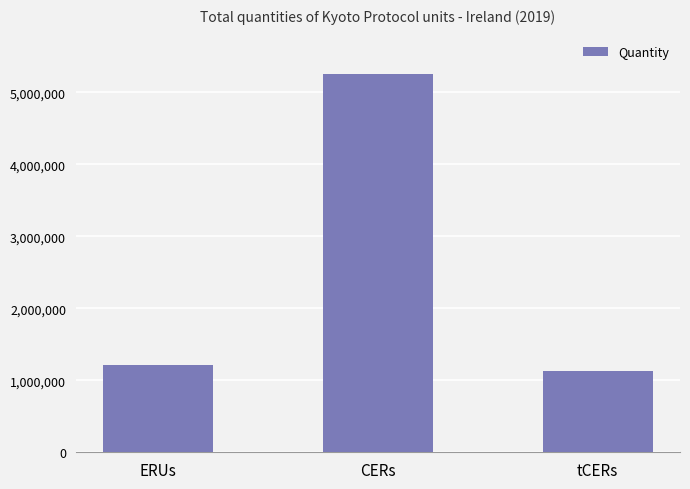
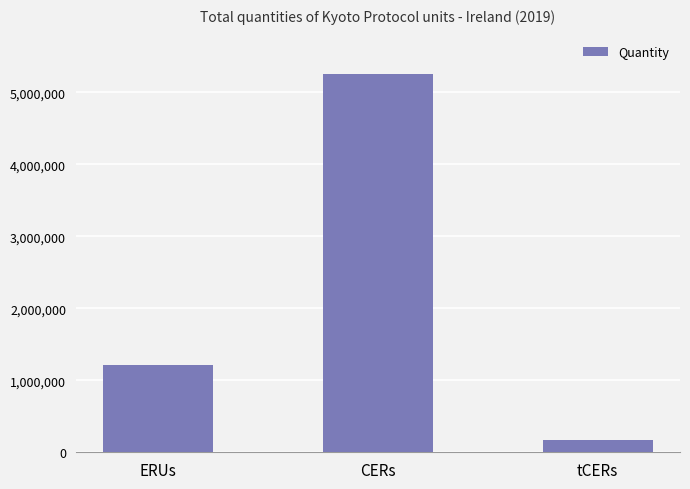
  {
    "ERUs": "1,200,000",
    "CERs": "5,300,000",
-   "tCERs": "1,100,000"
+   "tCERs": "200,000"
  }
